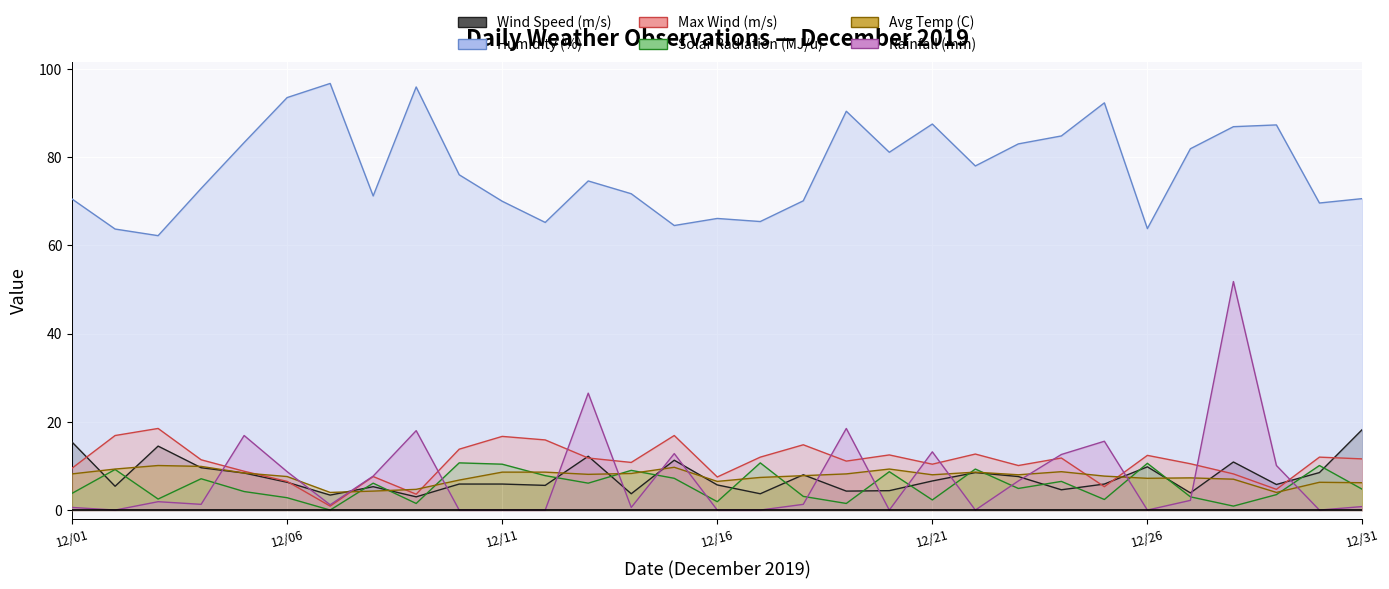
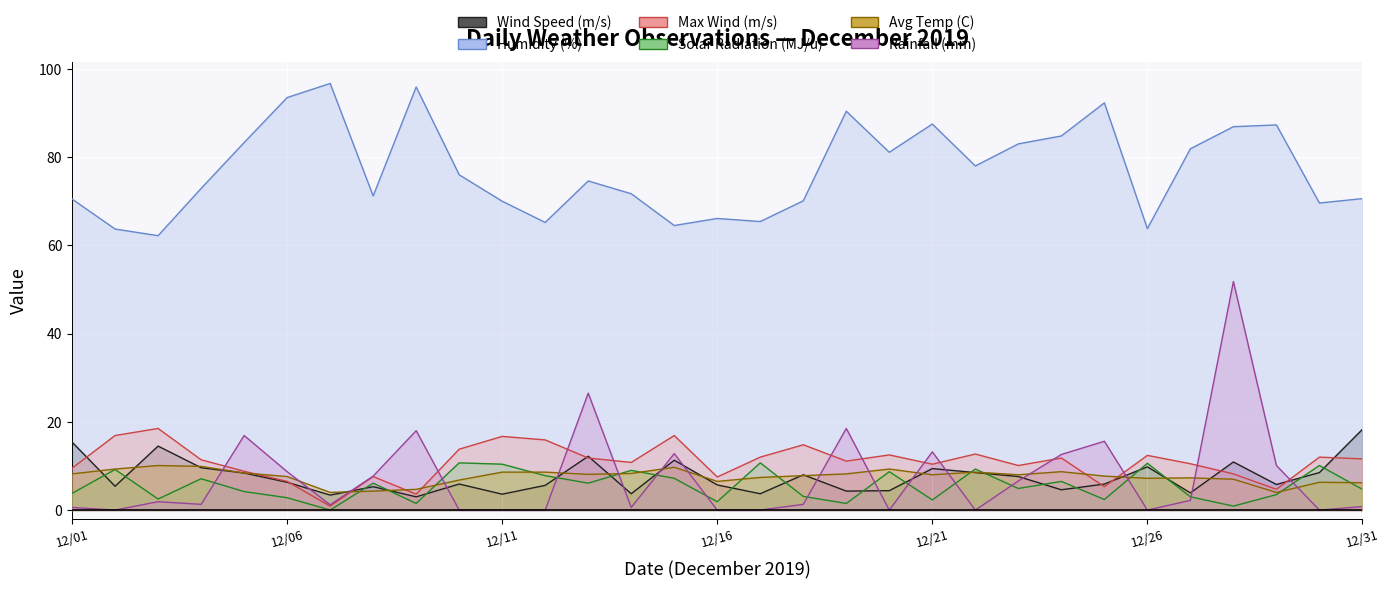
  {
    "Wind Speed (m/s)": {
      "12/01": 15,
-     "12/11": 6,
+     "12/11": 4,
      "12/16": 6,
-     "12/21": 7,
+     "12/21": 9,
      "12/26": 10,
      "12/31": 18
    }
  }
